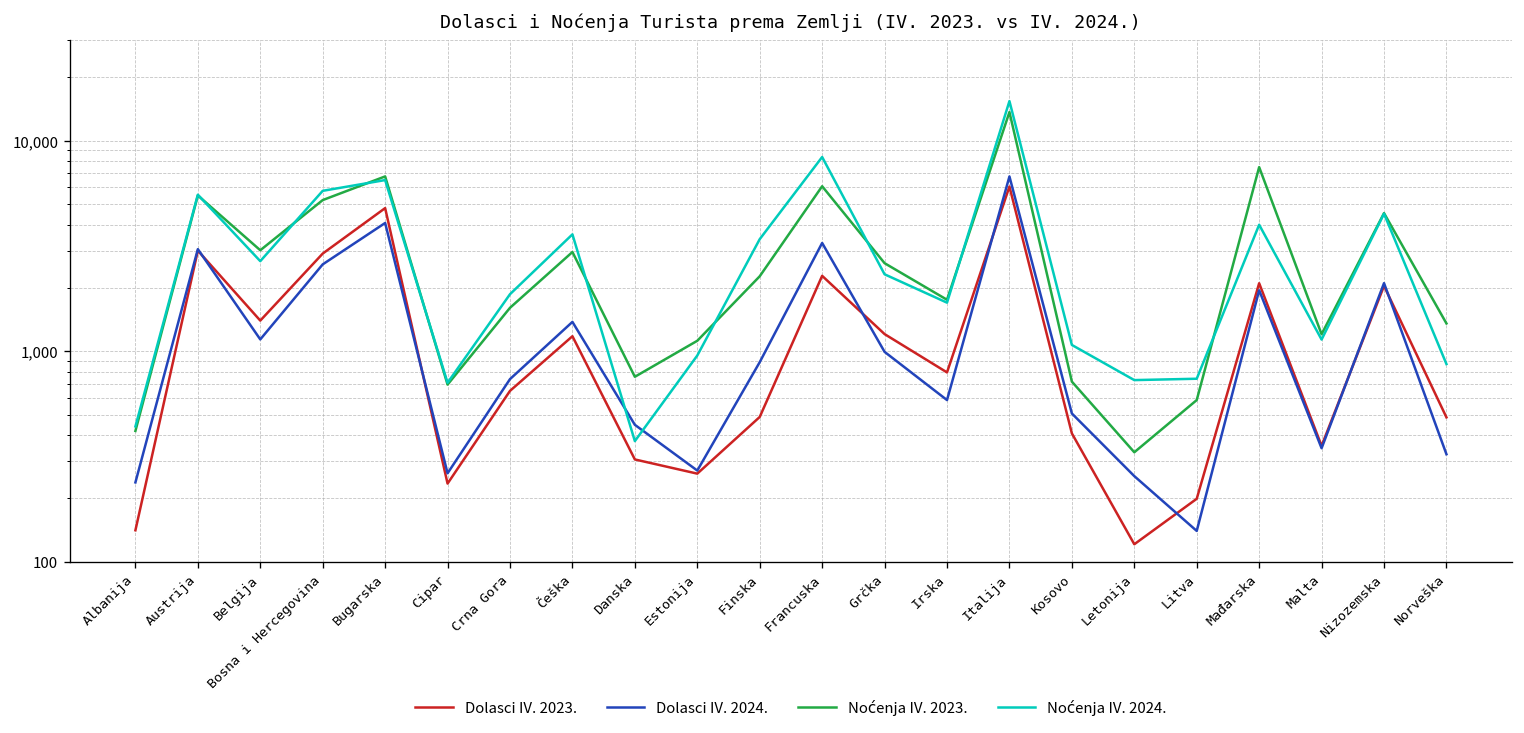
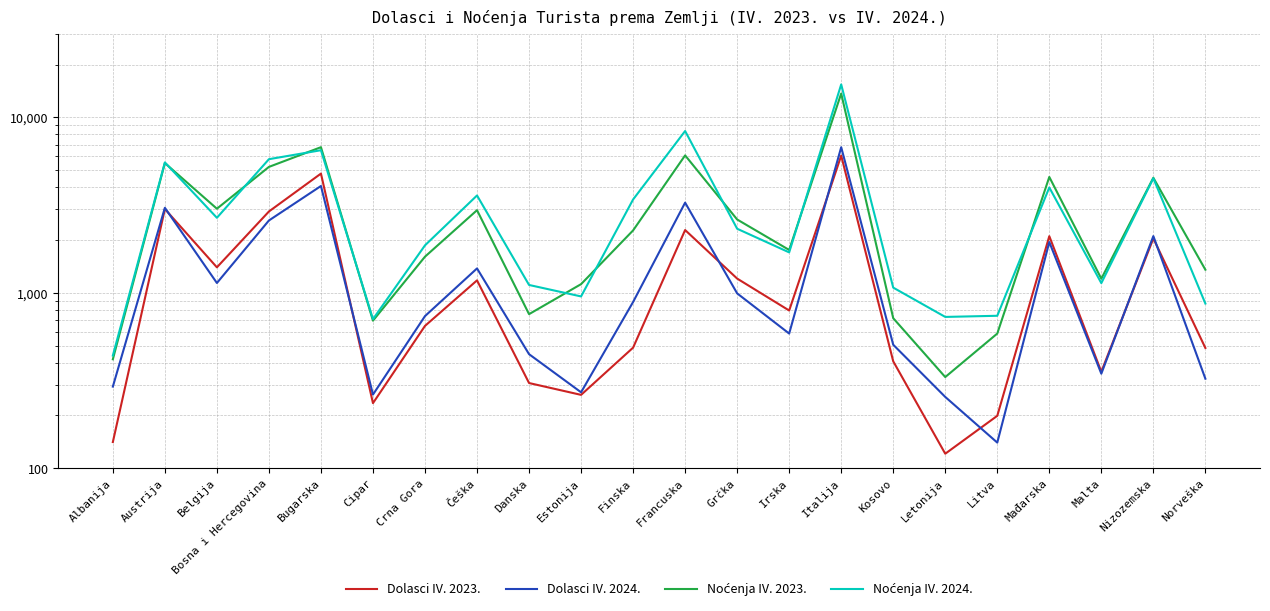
  {
    "Dolasci IV. 2023.": {
      "Albanija": "140",
      "Belgija": "1,400",
      "Bosna i Hercegovina": "2,900",
      "Bugarska": "4,800",
      "Cipar": "240",
      "Crna Gora": "650",
      "Češka": "1,200",
      "Danska": "310",
      "Estonija": "260",
      "Finska": "490",
      "Francuska": "2,300",
      "Grčka": "1,200",
      "Irska": "800",
      "Italija": "6,100",
      "Kosovo": "410",
      "Letonija": "120",
      "Litva": "200",
      "Mađarska": "2,100",
      "Norveška": "490"
    },
    "Dolasci IV. 2024.": {
-     "Albanija": "240",
+     "Albanija": "290",
      "Belgija": "1,100",
      "Bosna i Hercegovina": "2,600",
      "Bugarska": "4,100",
      "Cipar": "260",
      "Crna Gora": "740",
      "Češka": "1,400",
      "Danska": "450",
      "Estonija": "270",
      "Finska": "900",
      "Francuska": "3,300",
      "Grčka": "1,000",
      "Irska": "590",
      "Italija": "6,800",
      "Kosovo": "510",
      "Letonija": "260",
      "Litva": "140",
      "Mađarska": "1,900",
      "Norveška": "320"
    },
    "Noćenja IV. 2023.": {
      "Albanija": "420",
      "Belgija": "3,000",
      "Bosna i Hercegovina": "5,200",
      "Bugarska": "6,800",
      "Crna Gora": "1,600",
      "Češka": "3,000",
      "Danska": "760",
      "Estonija": "1,100",
      "Finska": "2,300",
      "Francuska": "6,100",
      "Grčka": "2,600",
      "Italija": "14,000",
      "Kosovo": "720",
      "Letonija": "330",
      "Litva": "590",
-     "Mađarska": "7,500",
+     "Mađarska": "4,600",
      "Malta": "1,200",
      "Norveška": "1,400"
    },
    "Noćenja IV. 2024.": {
      "Albanija": "440",
      "Belgija": "2,700",
      "Bosna i Hercegovina": "5,800",
      "Bugarska": "6,500",
      "Crna Gora": "1,900",
      "Češka": "3,600",
-     "Danska": "370",
+     "Danska": "1,100",
      "Estonija": "1,000",
      "Finska": "3,400",
      "Francuska": "8,000",
      "Grčka": "2,300",
      "Italija": "15,000",
      "Kosovo": "1,100",
      "Letonija": "730",
      "Litva": "740",
      "Mađarska": "4,000",
      "Malta": "1,100",
      "Norveška": "900"
    }
  }
